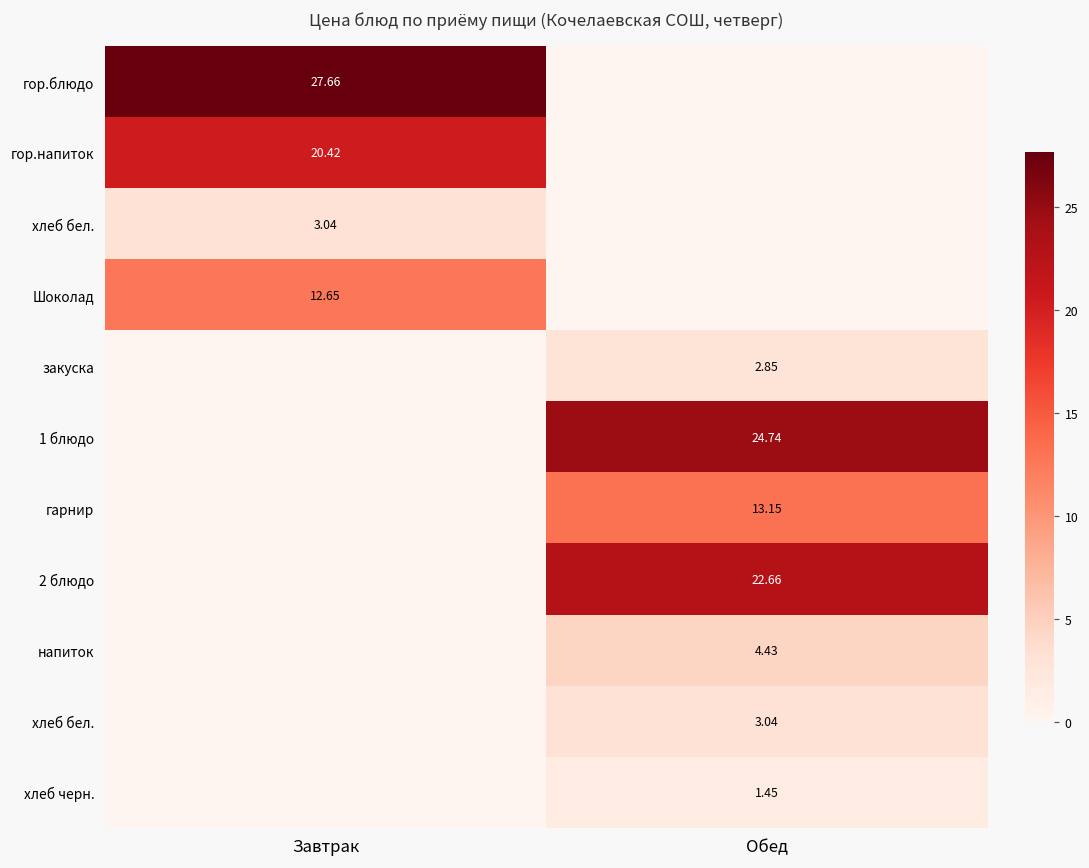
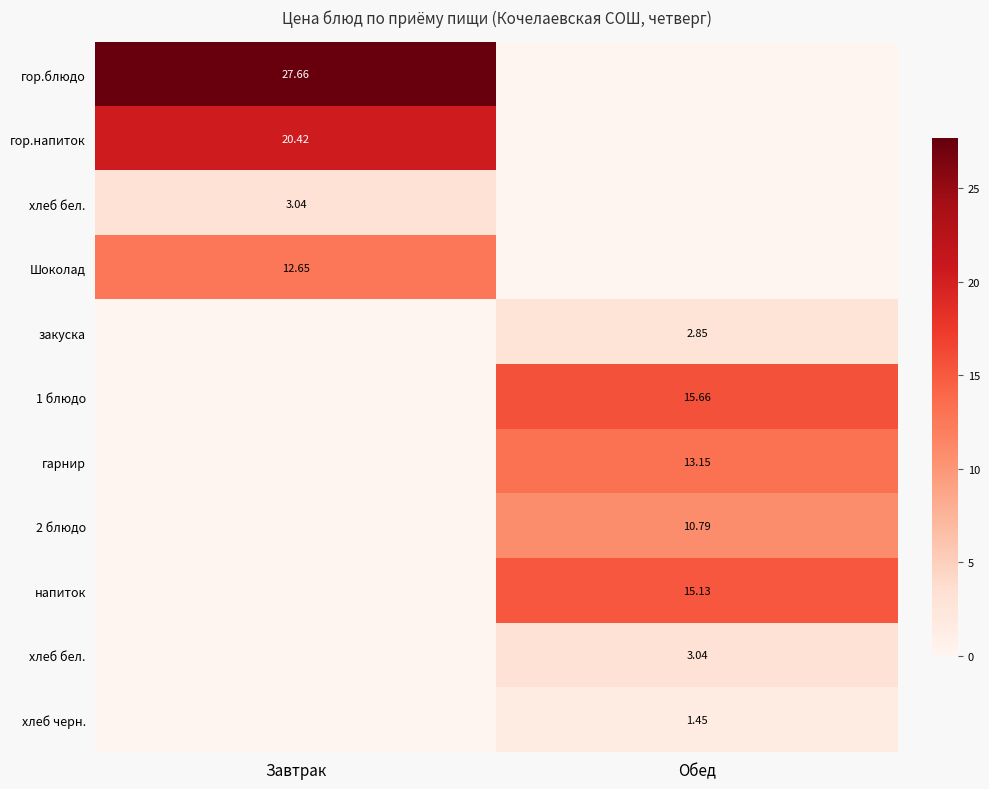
  {
    "гор.блюдо": {
      "Завтрак": 27.66
    },
    "гор.напиток": {
      "Завтрак": 20.42
    },
    "Шоколад": {
      "Завтрак": 12.65
    },
    "закуска": {
      "Обед": 2.85
    },
    "1 блюдо": {
-     "Обед": 24.74
+     "Обед": 15.66
    },
    "гарнир": {
      "Обед": 13.15
    },
    "2 блюдо": {
-     "Обед": 22.66
+     "Обед": 10.79
    },
    "напиток": {
-     "Обед": 4.43
+     "Обед": 15.13
    },
    "хлеб черн.": {
      "Обед": 1.45
    }
  }
